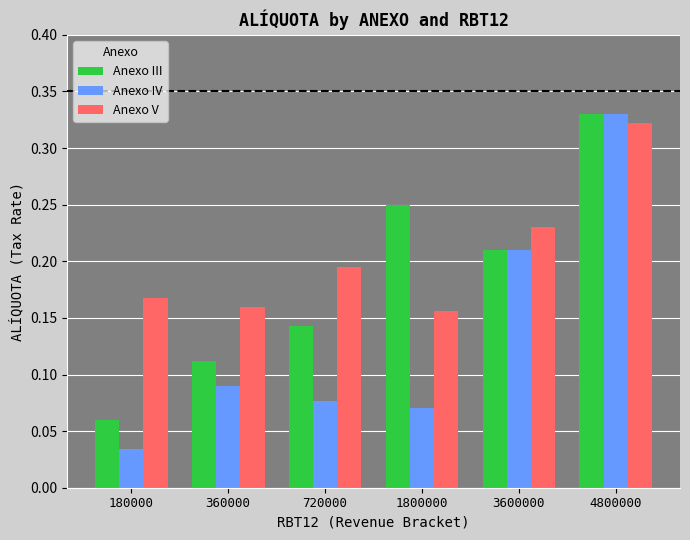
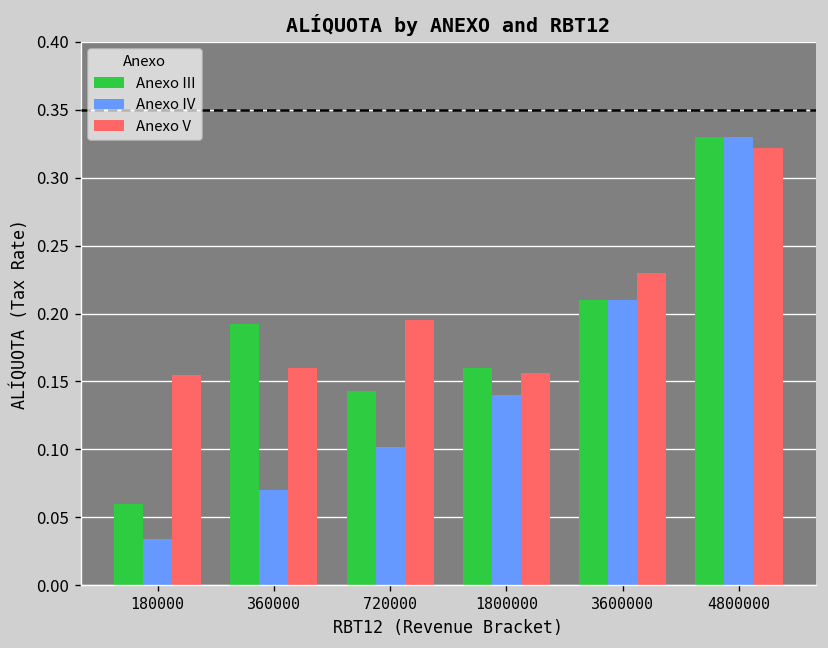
  {
    "Anexo III": {
      "180000": 0.060,
-     "360000": 0.112,
+     "360000": 0.192,
      "720000": 0.143,
-     "1800000": 0.25,
+     "1800000": 0.16,
      "3600000": 0.210,
      "4800000": 0.330
    },
    "Anexo IV": {
      "180000": 0.034,
-     "360000": 0.09,
-     "720000": 0.077,
-     "1800000": 0.07,
+     "360000": 0.07,
+     "720000": 0.102,
+     "1800000": 0.14,
      "3600000": 0.210,
      "4800000": 0.330
    },
    "Anexo V": {
-     "180000": 0.168,
+     "180000": 0.155,
      "360000": 0.160,
      "720000": 0.195,
      "1800000": 0.156,
      "3600000": 0.230,
      "4800000": 0.322
    }
  }
